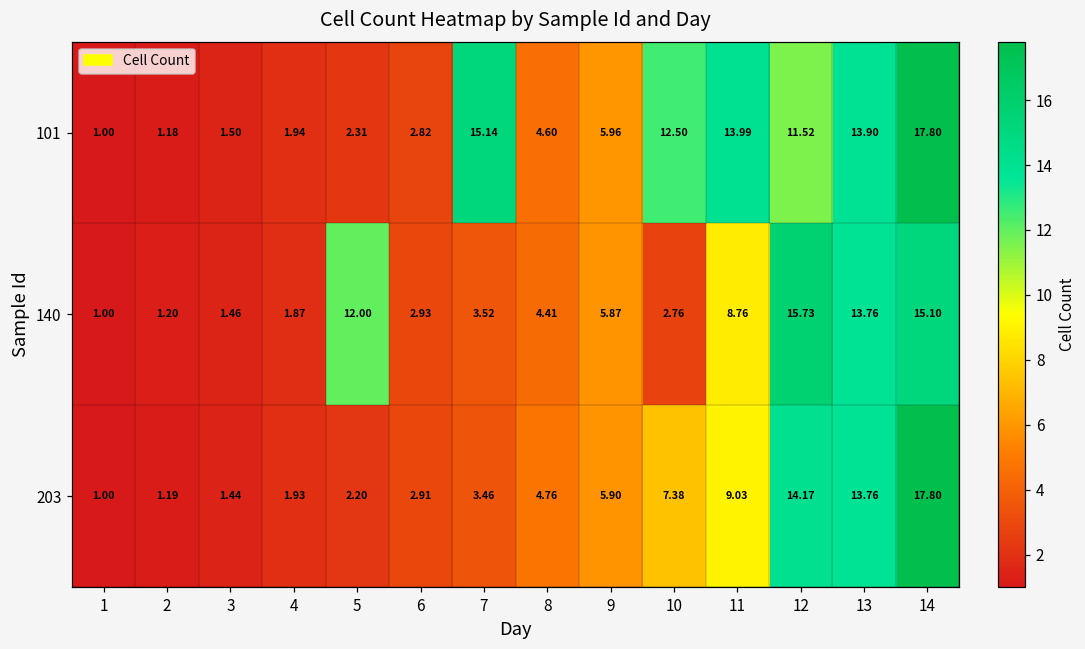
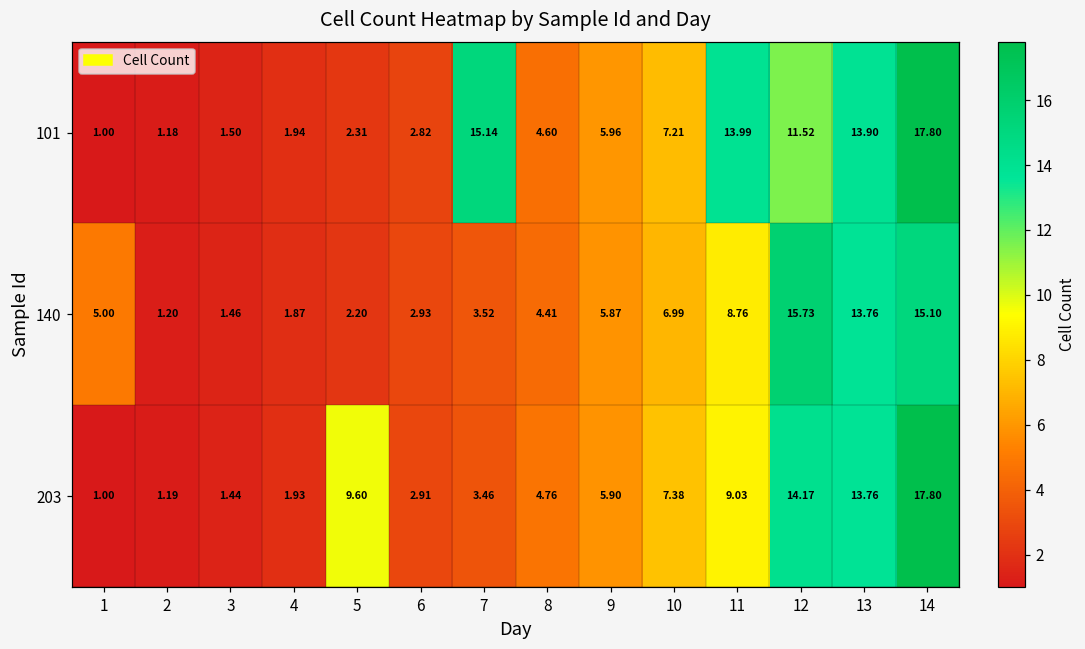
  {
    "101": {
      "1": 1.00,
      "2": 1.18,
      "3": 1.50,
      "4": 1.94,
      "5": 2.31,
      "6": 2.82,
      "7": 15.14,
      "8": 4.60,
      "9": 5.96,
-     "10": 12.50,
+     "10": 7.21,
      "11": 13.99,
      "12": 11.52,
      "13": 13.90,
      "14": 17.80
    },
    "140": {
-     "1": 1.00,
+     "1": 5.00,
      "2": 1.20,
      "3": 1.46,
      "4": 1.87,
-     "5": 12.00,
+     "5": 2.20,
      "6": 2.93,
      "7": 3.52,
      "8": 4.41,
      "9": 5.87,
-     "10": 2.76,
+     "10": 6.99,
      "11": 8.76,
      "12": 15.73,
      "13": 13.76,
      "14": 15.10
    },
    "203": {
      "1": 1.00,
      "2": 1.19,
      "3": 1.44,
      "4": 1.93,
-     "5": 2.20,
+     "5": 9.60,
      "6": 2.91,
      "7": 3.46,
      "8": 4.76,
      "9": 5.90,
      "10": 7.38,
      "11": 9.03,
      "12": 14.17,
      "13": 13.76,
      "14": 17.80
    }
  }
